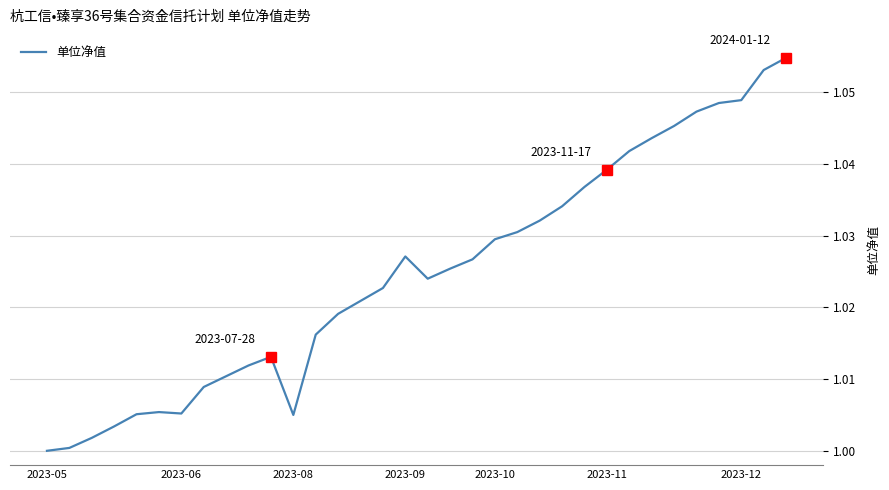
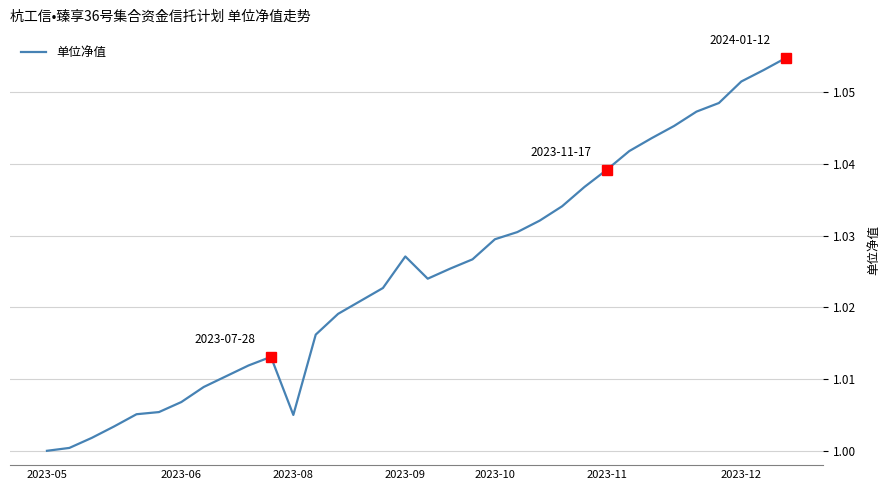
  {
    "单位净值": {
      "2023-05": 1.000,
-     "2023-06": 1.005,
+     "2023-06": 1.007,
      "2023-08": 1.005,
      "2023-09": 1.027,
      "2023-10": 1.030,
-     "2023-12": 1.049
+     "2023-12": 1.052
    }
  }
